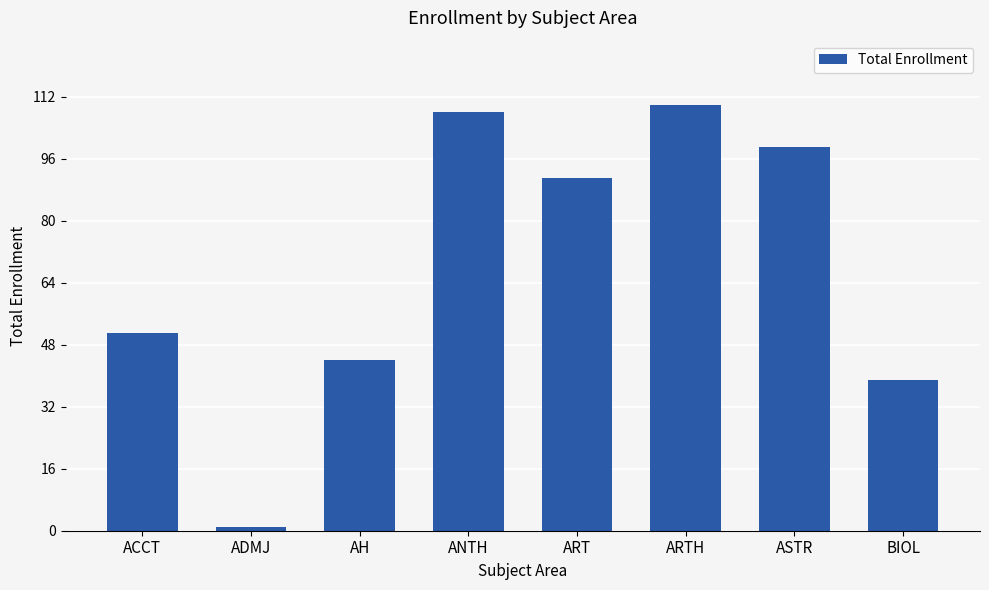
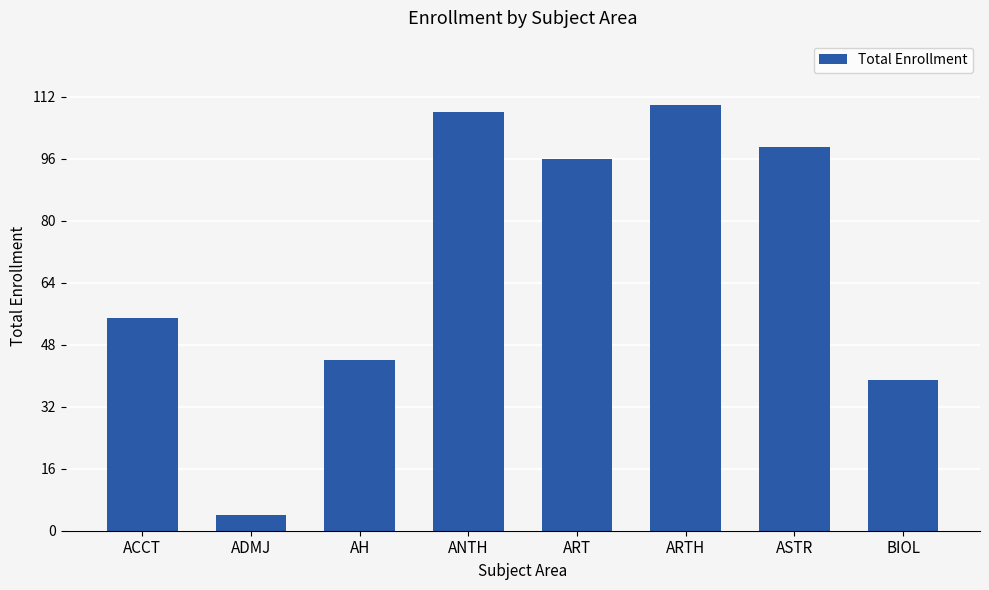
  {
-   "ACCT": 51,
-   "ADMJ": 1,
+   "ACCT": 55,
+   "ADMJ": 4,
    "AH": 44,
    "ANTH": 108,
-   "ART": 91,
+   "ART": 96,
    "ARTH": 110,
    "ASTR": 99,
    "BIOL": 39
  }
